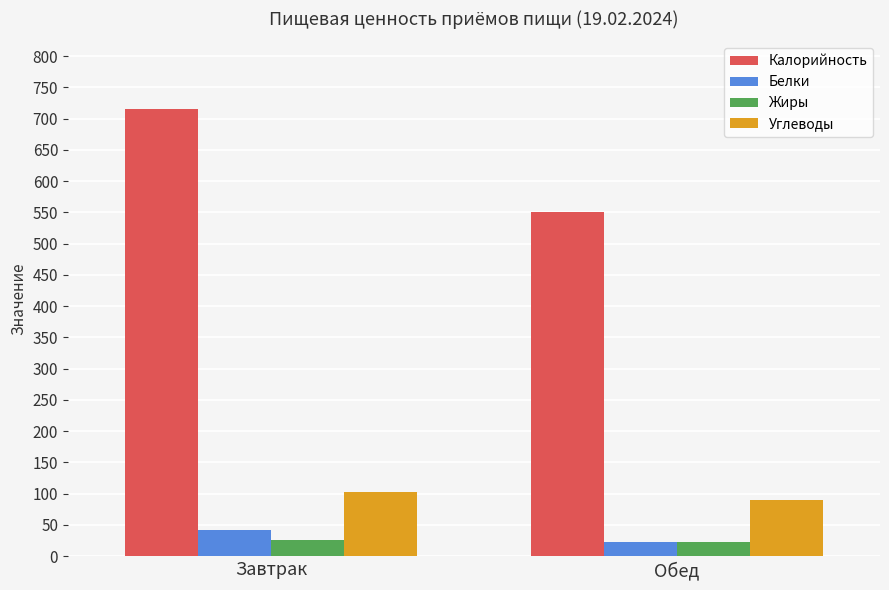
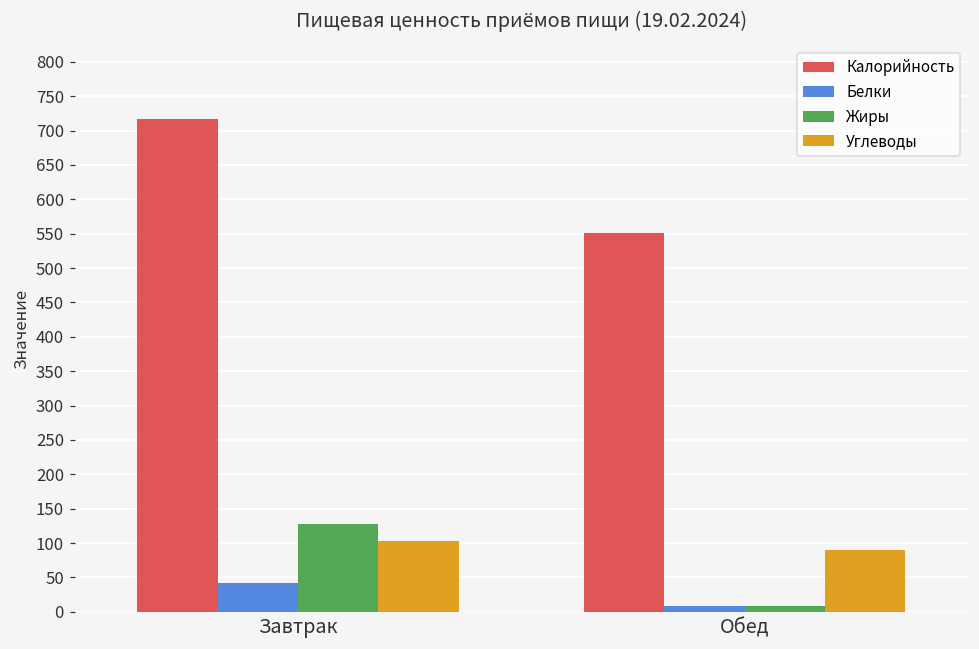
  {
    "Калорийность": {
      "Завтрак": 720,
      "Обед": 550
    },
    "Белки": {
      "Завтрак": 40,
-     "Обед": 20
+     "Обед": 10
    },
    "Жиры": {
-     "Завтрак": 30,
-     "Обед": 20
+     "Завтрак": 130,
+     "Обед": 10
    },
    "Углеводы": {
      "Завтрак": 100,
      "Обед": 90
    }
  }
